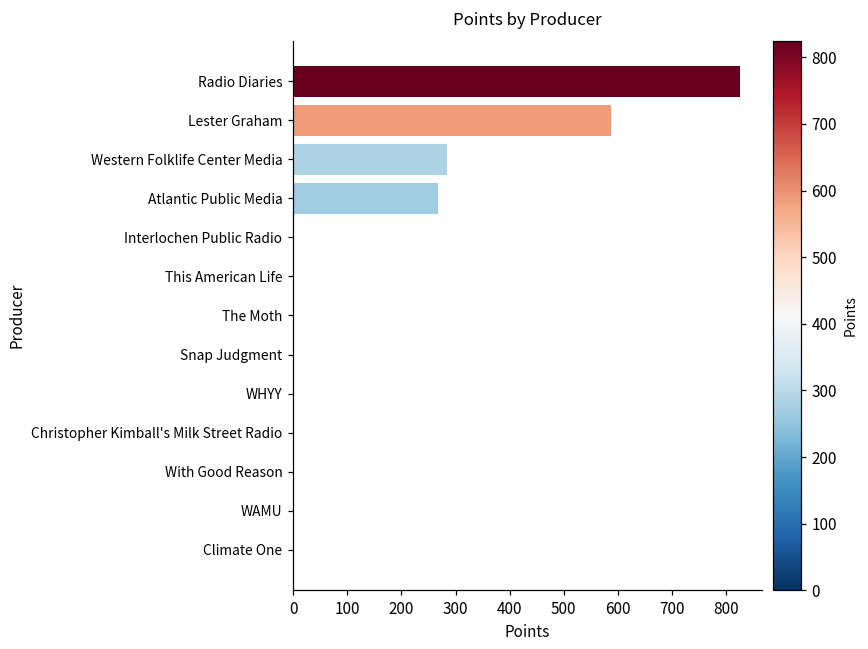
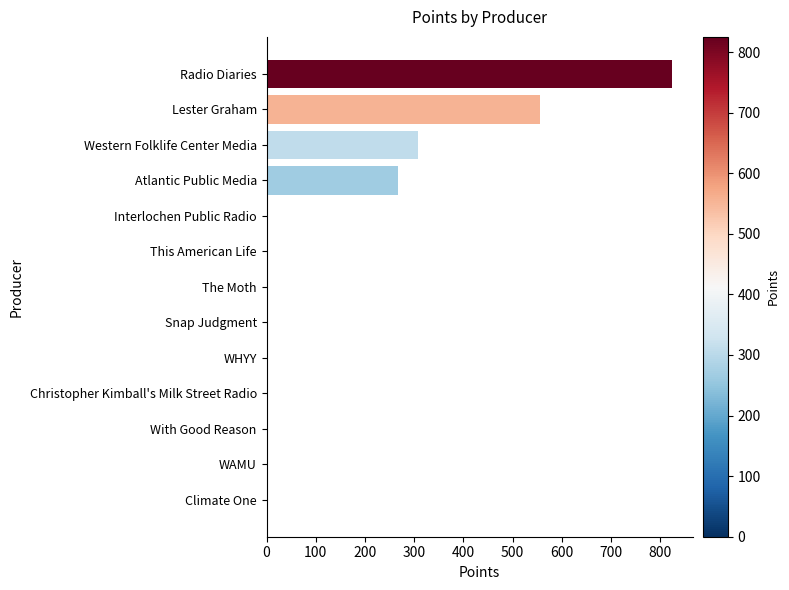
  {
    "Radio Diaries": 830,
-   "Lester Graham": 590,
-   "Western Folklife Center Media": 290,
+   "Lester Graham": 560,
+   "Western Folklife Center Media": 310,
    "Atlantic Public Media": 270,
    "Interlochen Public Radio": 0,
    "This American Life": 0,
    "The Moth": 0,
    "Snap Judgment": 0,
    "WHYY": 0,
    "Christopher Kimball's Milk Street Radio": 0,
    "With Good Reason": 0,
    "WAMU": 0,
    "Climate One": 0
  }
